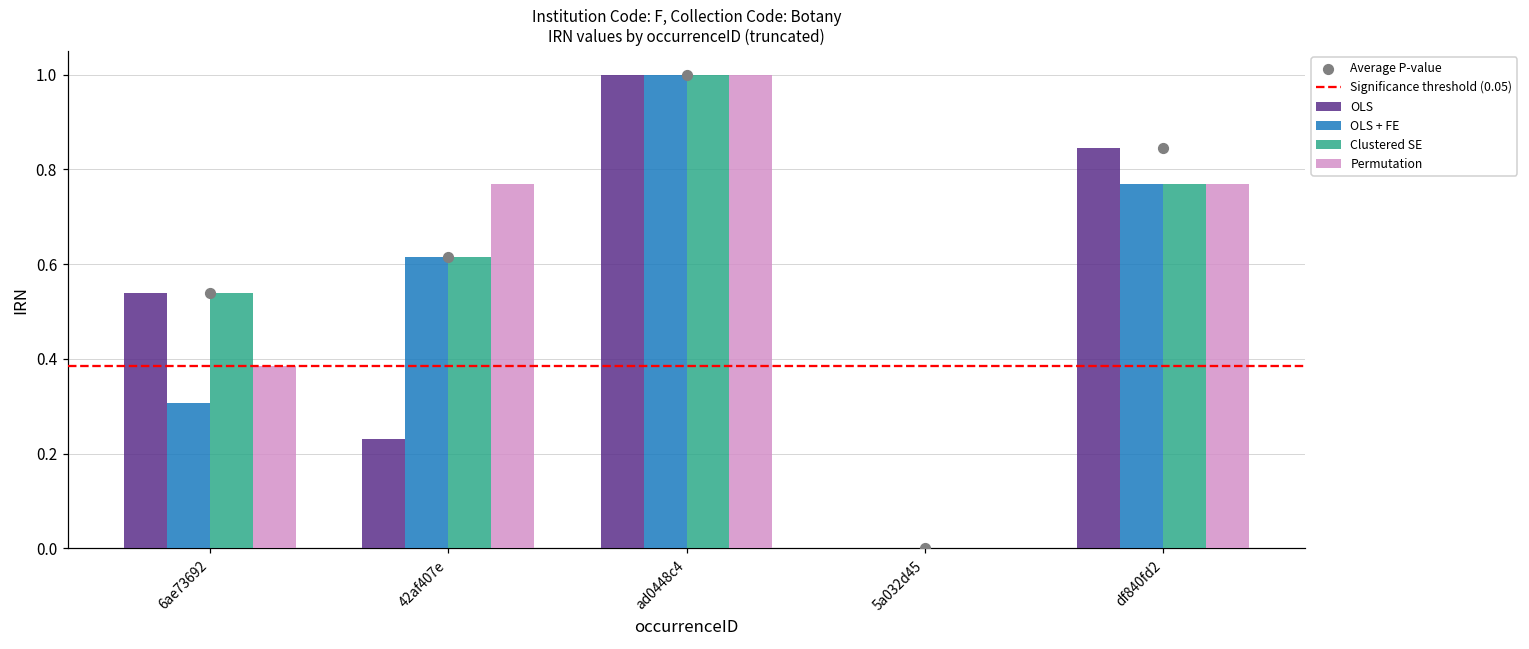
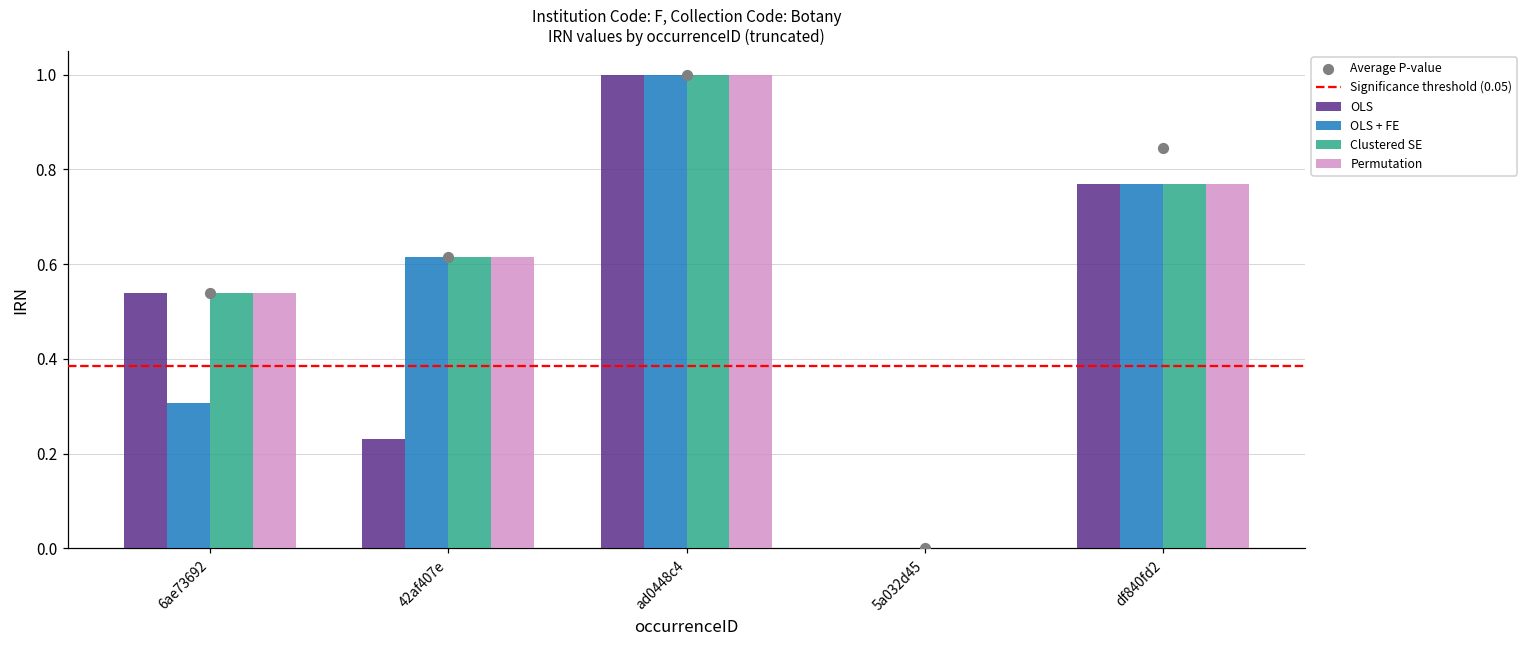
  {
    "OLS": {
      "6ae73692": 0.54,
      "42af407e": 0.23,
      "ad0448c4": 1.00,
      "5a032d45": 0.00,
-     "df840fd2": 0.85
+     "df840fd2": 0.77
    },
    "OLS + FE": {
      "6ae73692": 0.31,
      "42af407e": 0.62,
      "ad0448c4": 1.00,
      "5a032d45": 0.00,
      "df840fd2": 0.77
    },
    "Clustered SE": {
      "6ae73692": 0.54,
      "42af407e": 0.62,
      "ad0448c4": 1.00,
      "5a032d45": 0.00,
      "df840fd2": 0.77
    },
    "Permutation": {
-     "6ae73692": 0.38,
-     "42af407e": 0.77,
+     "6ae73692": 0.54,
+     "42af407e": 0.62,
      "ad0448c4": 1.00,
      "5a032d45": 0.00,
      "df840fd2": 0.77
    }
  }
